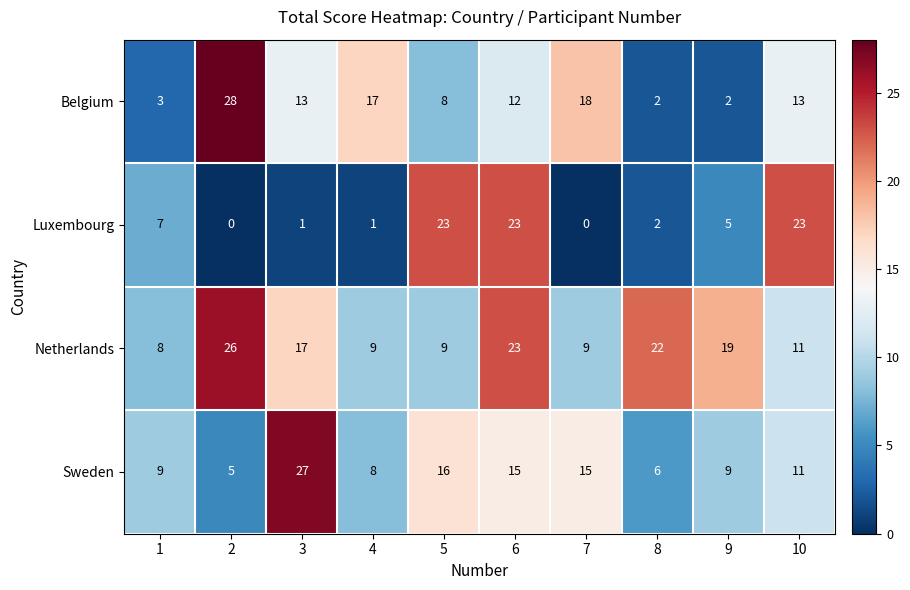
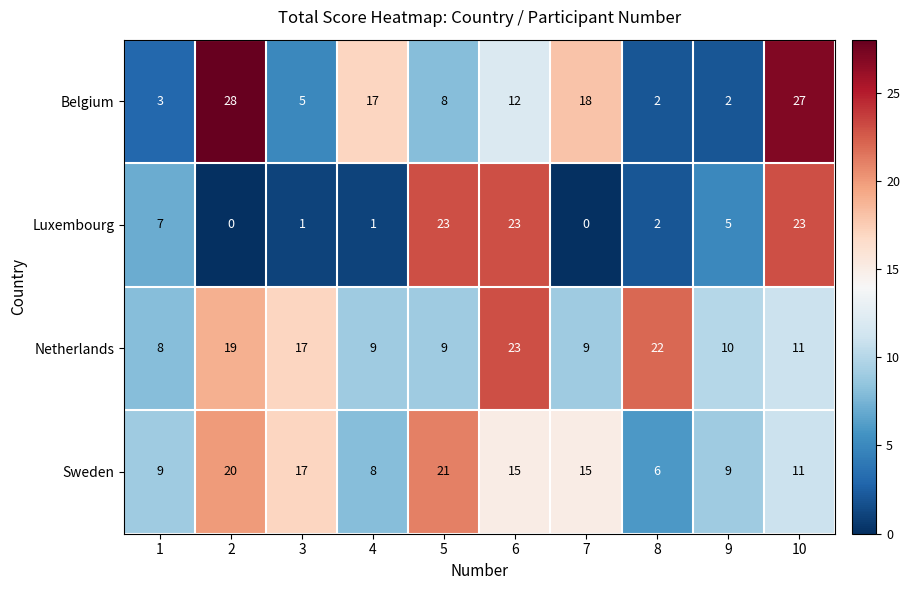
  {
    "Belgium": {
      "1": 3,
      "2": 28,
-     "3": 13,
+     "3": 5,
      "4": 17,
      "5": 8,
      "6": 12,
      "7": 18,
      "8": 2,
      "9": 2,
-     "10": 13
+     "10": 27
    },
    "Luxembourg": {
      "1": 7,
      "2": 0,
      "3": 1,
      "4": 1,
      "5": 23,
      "6": 23,
      "7": 0,
      "8": 2,
      "9": 5,
      "10": 23
    },
    "Netherlands": {
      "1": 8,
-     "2": 26,
+     "2": 19,
      "3": 17,
      "4": 9,
      "5": 9,
      "6": 23,
      "7": 9,
      "8": 22,
-     "9": 19,
+     "9": 10,
      "10": 11
    },
    "Sweden": {
      "1": 9,
-     "2": 5,
-     "3": 27,
+     "2": 20,
+     "3": 17,
      "4": 8,
-     "5": 16,
+     "5": 21,
      "6": 15,
      "7": 15,
      "8": 6,
      "9": 9,
      "10": 11
    }
  }
